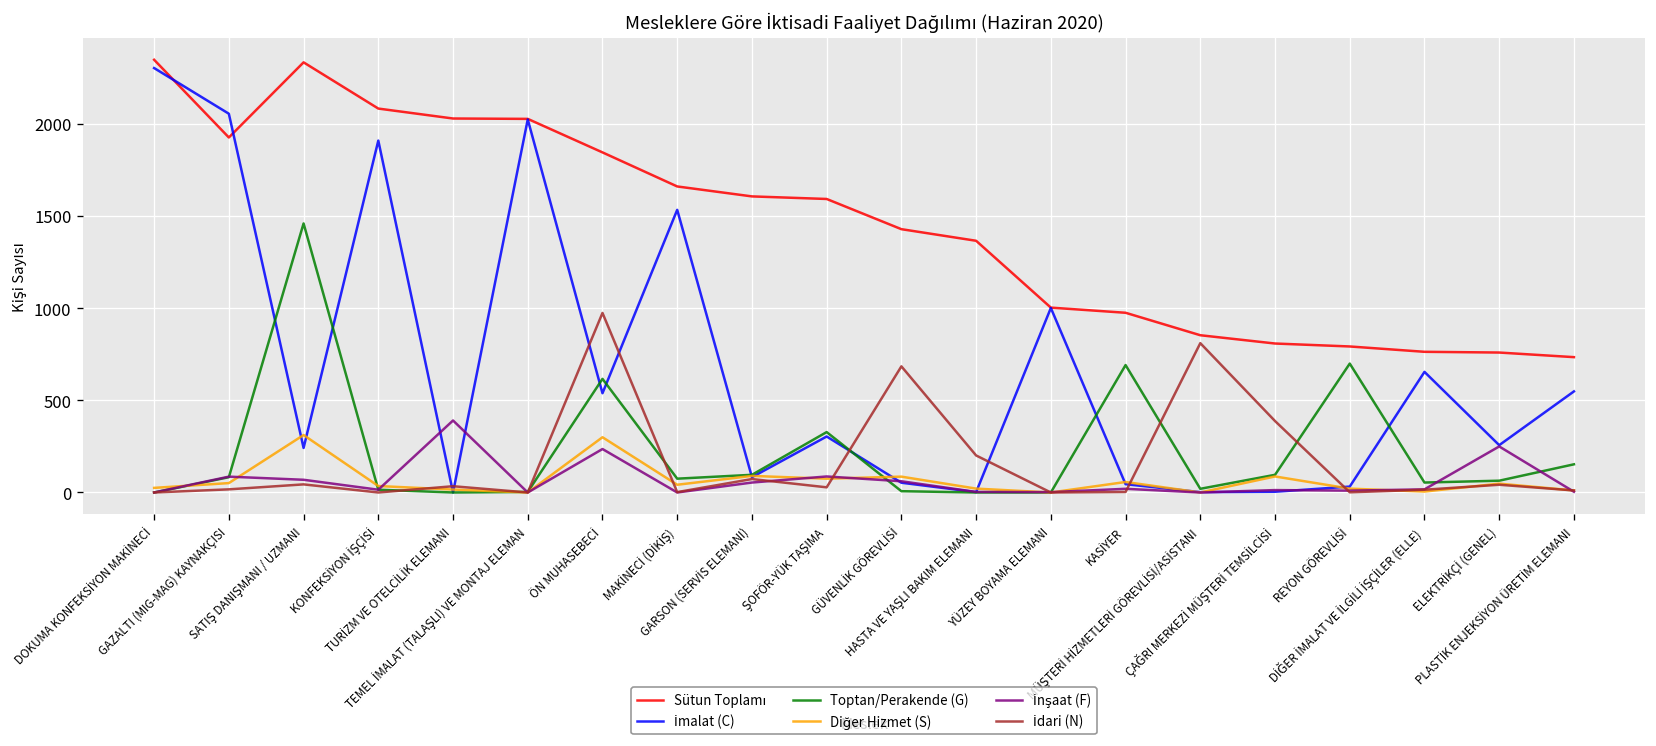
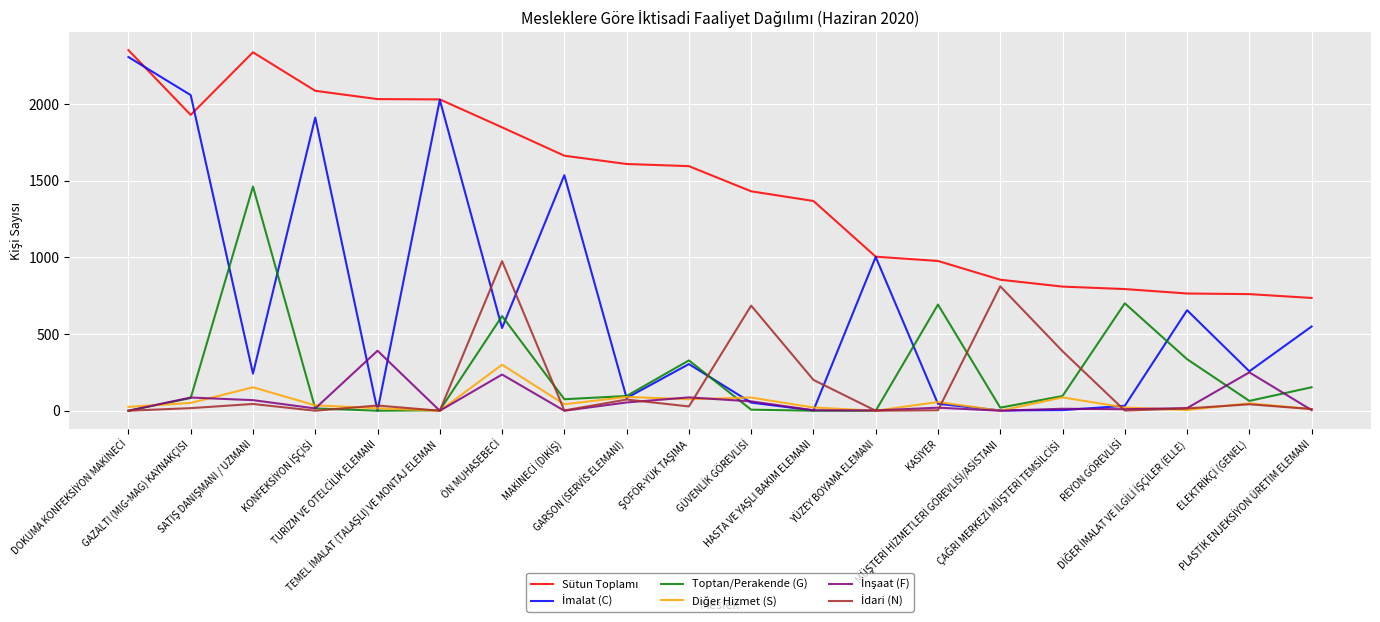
  {
    "Sütun Toplamı": {
      "DOKUMA KONFEKSİYON MAKİNECİ": 2350,
      "GAZALTI (MIG-MAG) KAYNAKÇISI": 1930,
      "SATIŞ DANIŞMANI / UZMANI": 2340,
      "KONFEKSİYON İŞÇİSİ": 2090,
      "TURİZM VE OTELCİLİK ELEMANI": 2030,
      "ÖN MUHASEBECİ": 1850,
      "MAKİNECİ (DİKİŞ)": 1660,
      "GARSON (SERVİS ELEMANI)": 1610,
      "ŞOFÖR-YÜK TAŞIMA": 1590,
      "GÜVENLİK GÖREVLİSİ": 1430,
      "HASTA VE YAŞLI BAKIM ELEMANI": 1370,
      "KASİYER": 980,
      "MÜŞTERİ HİZMETLERİ GÖREVLİSİ/ASİSTANI": 850,
      "ÇAĞRI MERKEZİ MÜŞTERİ TEMSİLCİSİ": 810,
      "REYON GÖREVLİSİ": 790,
      "DİĞER İMALAT VE İLGİLİ İŞÇİLER (ELLE)": 760,
      "ELEKTRİKÇİ (GENEL)": 760,
      "PLASTİK ENJEKSİYON ÜRETİM ELEMANI": 740
    },
    "İmalat (C)": {
      "DOKUMA KONFEKSİYON MAKİNECİ": 2310,
      "GAZALTI (MIG-MAG) KAYNAKÇISI": 2060,
      "SATIŞ DANIŞMANI / UZMANI": 240,
      "KONFEKSİYON İŞÇİSİ": 1910,
      "ÖN MUHASEBECİ": 540,
      "MAKİNECİ (DİKİŞ)": 1540,
      "ŞOFÖR-YÜK TAŞIMA": 300,
      "DİĞER İMALAT VE İLGİLİ İŞÇİLER (ELLE)": 660,
      "PLASTİK ENJEKSİYON ÜRETİM ELEMANI": 550
    },
    "Toptan/Perakende (G)": {
      "SATIŞ DANIŞMANI / UZMANI": 1460,
      "ÖN MUHASEBECİ": 620,
      "MAKİNECİ (DİKİŞ)": 80,
      "ŞOFÖR-YÜK TAŞIMA": 330,
      "GÜVENLİK GÖREVLİSİ": 10,
      "KASİYER": 690,
      "MÜŞTERİ HİZMETLERİ GÖREVLİSİ/ASİSTANI": 20,
      "REYON GÖREVLİSİ": 700,
-     "DİĞER İMALAT VE İLGİLİ İŞÇİLER (ELLE)": 50,
+     "DİĞER İMALAT VE İLGİLİ İŞÇİLER (ELLE)": 340,
      "PLASTİK ENJEKSİYON ÜRETİM ELEMANI": 150
    },
    "Diğer Hizmet (S)": {
      "DOKUMA KONFEKSİYON MAKİNECİ": 30,
      "GAZALTI (MIG-MAG) KAYNAKÇISI": 50,
-     "SATIŞ DANIŞMANI / UZMANI": 310,
+     "SATIŞ DANIŞMANI / UZMANI": 150,
      "KONFEKSİYON İŞÇİSİ": 40,
      "ÖN MUHASEBECİ": 300,
      "MAKİNECİ (DİKİŞ)": 40,
      "GÜVENLİK GÖREVLİSİ": 90,
      "HASTA VE YAŞLI BAKIM ELEMANI": 20
    },
    "İnşaat (F)": {
      "SATIŞ DANIŞMANI / UZMANI": 70,
      "TURİZM VE OTELCİLİK ELEMANI": 390,
      "ÖN MUHASEBECİ": 240,
      "GARSON (SERVİS ELEMANI)": 50,
      "KASİYER": 20
    },
    "İdari (N)": {
      "GAZALTI (MIG-MAG) KAYNAKÇISI": 20,
      "SATIŞ DANIŞMANI / UZMANI": 40,
      "TURİZM VE OTELCİLİK ELEMANI": 30,
      "ÖN MUHASEBECİ": 980,
      "ŞOFÖR-YÜK TAŞIMA": 30,
      "GÜVENLİK GÖREVLİSİ": 690,
      "HASTA VE YAŞLI BAKIM ELEMANI": 200,
      "KASİYER": 0,
      "MÜŞTERİ HİZMETLERİ GÖREVLİSİ/ASİSTANI": 810,
      "ÇAĞRI MERKEZİ MÜŞTERİ TEMSİLCİSİ": 390
    }
  }
